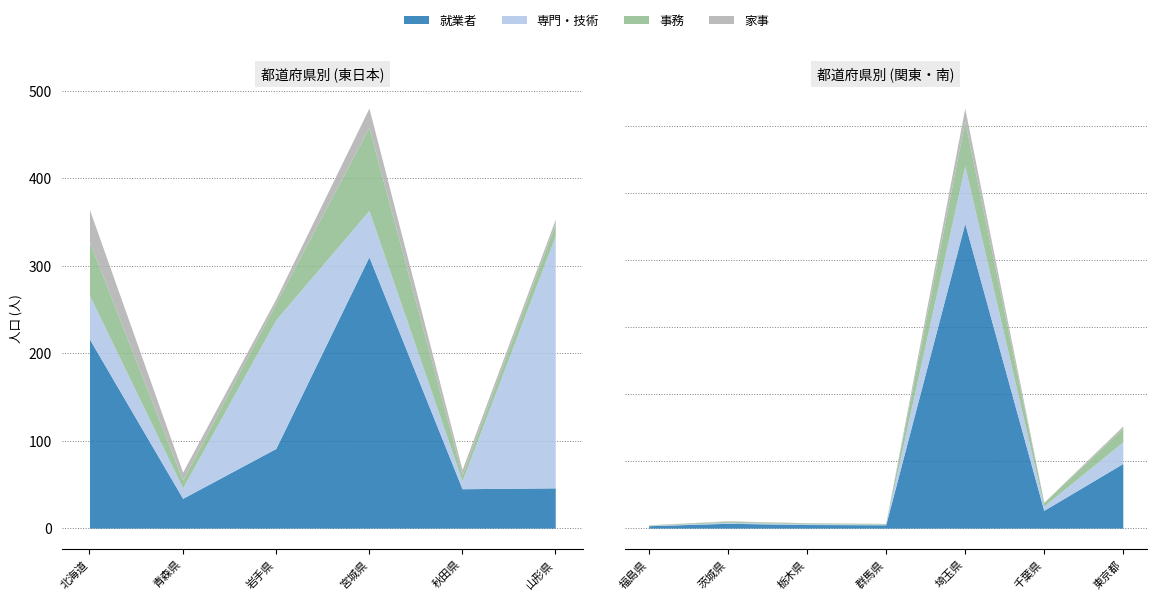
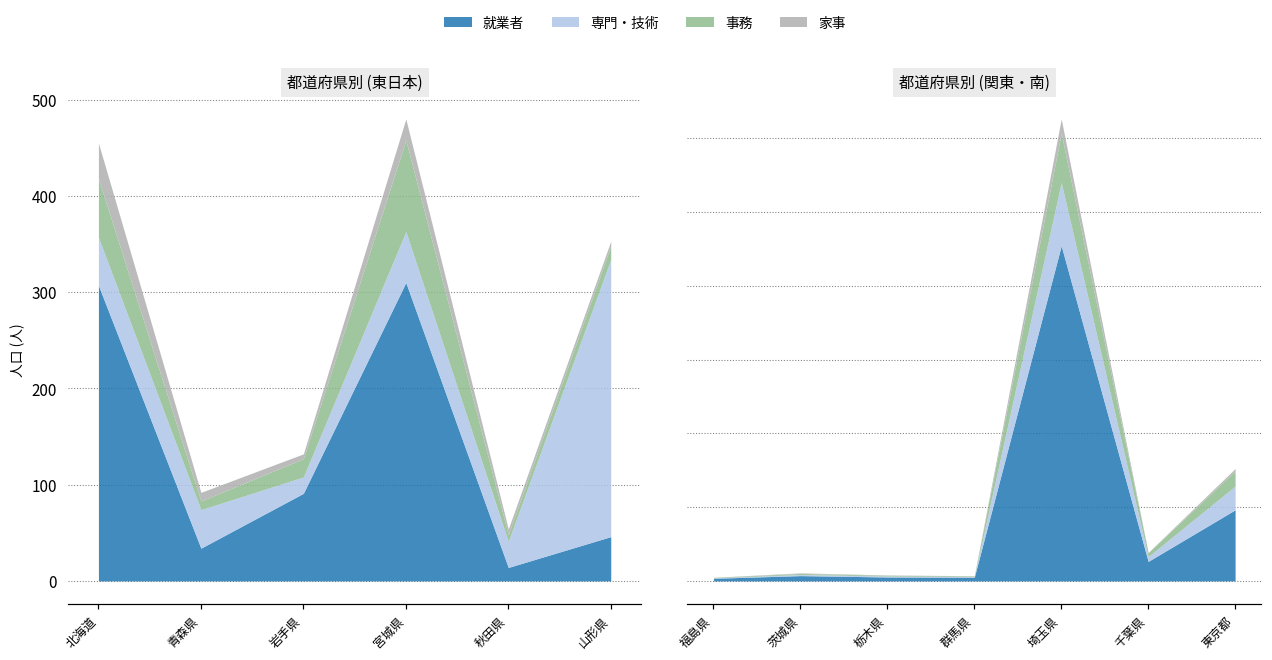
  {
    "都道府県別 (東日本)": {
      "就業者": {
-       "北海道": 220,
+       "北海道": 310,
        "青森県": 30,
        "岩手県": 90,
        "宮城県": 310,
-       "秋田県": 50,
+       "秋田県": 10,
        "山形県": 50
      },
      "専門・技術": {
        "北海道": 50,
-       "青森県": 10,
-       "岩手県": 150,
+       "青森県": 40,
+       "岩手県": 20,
        "宮城県": 50,
-       "秋田県": 10,
+       "秋田県": 30,
        "山形県": 290
      }
    }
  }
